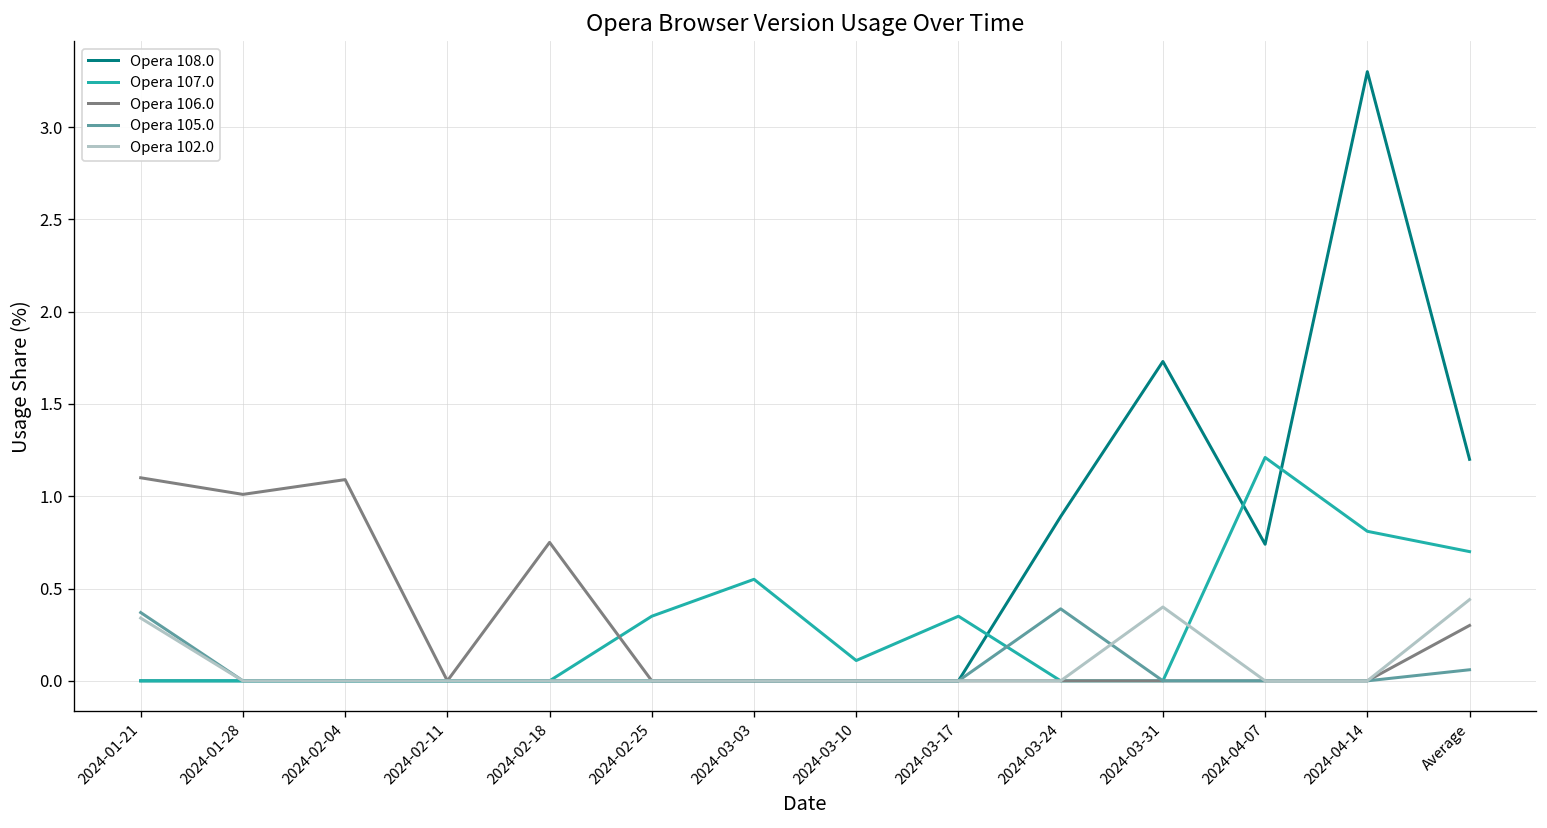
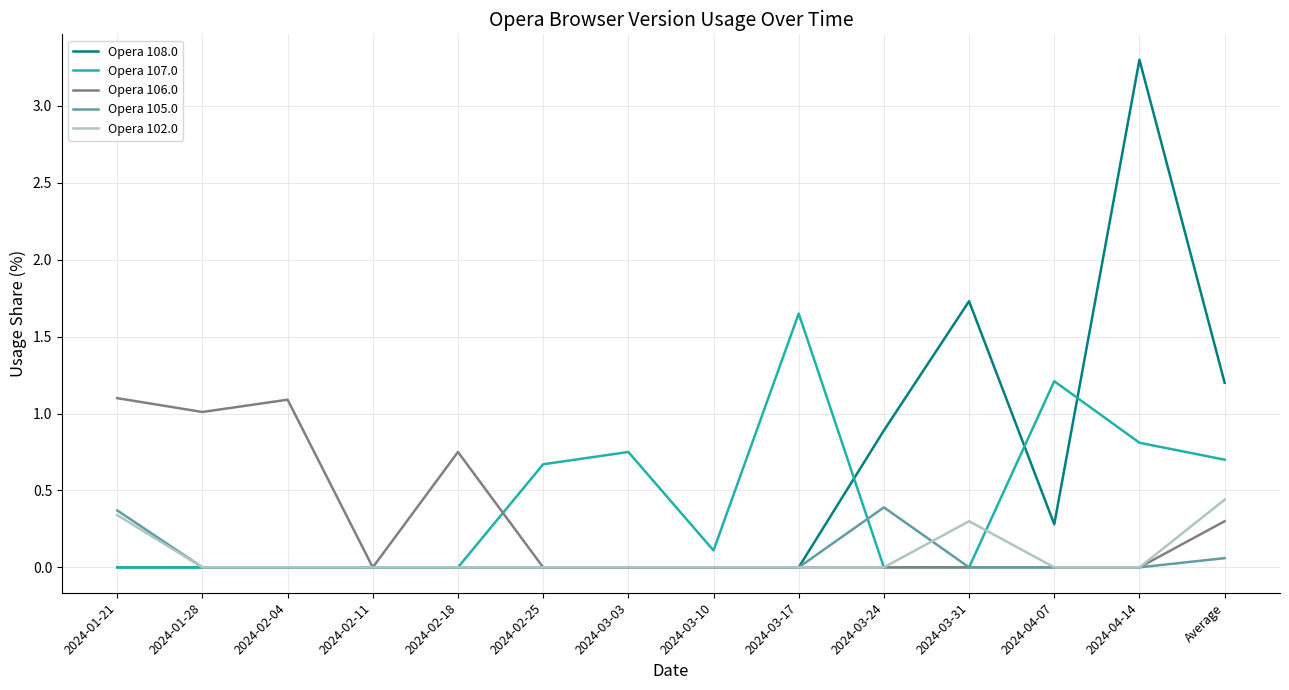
  {
    "Opera 108.0": {
      "2024-03-24": 0.89,
      "2024-03-31": 1.73,
-     "2024-04-07": 0.74,
+     "2024-04-07": 0.28,
      "2024-04-14": 3.30,
      "Average": 1.20
    },
    "Opera 107.0": {
-     "2024-02-25": 0.35,
-     "2024-03-03": 0.55,
+     "2024-02-25": 0.67,
+     "2024-03-03": 0.75,
      "2024-03-10": 0.11,
-     "2024-03-17": 0.35,
+     "2024-03-17": 1.65,
      "2024-04-07": 1.21,
      "2024-04-14": 0.81,
      "Average": 0.70
    },
    "Opera 102.0": {
      "2024-01-21": 0.34,
-     "2024-03-31": 0.4,
+     "2024-03-31": 0.3,
      "Average": 0.44
    }
  }
